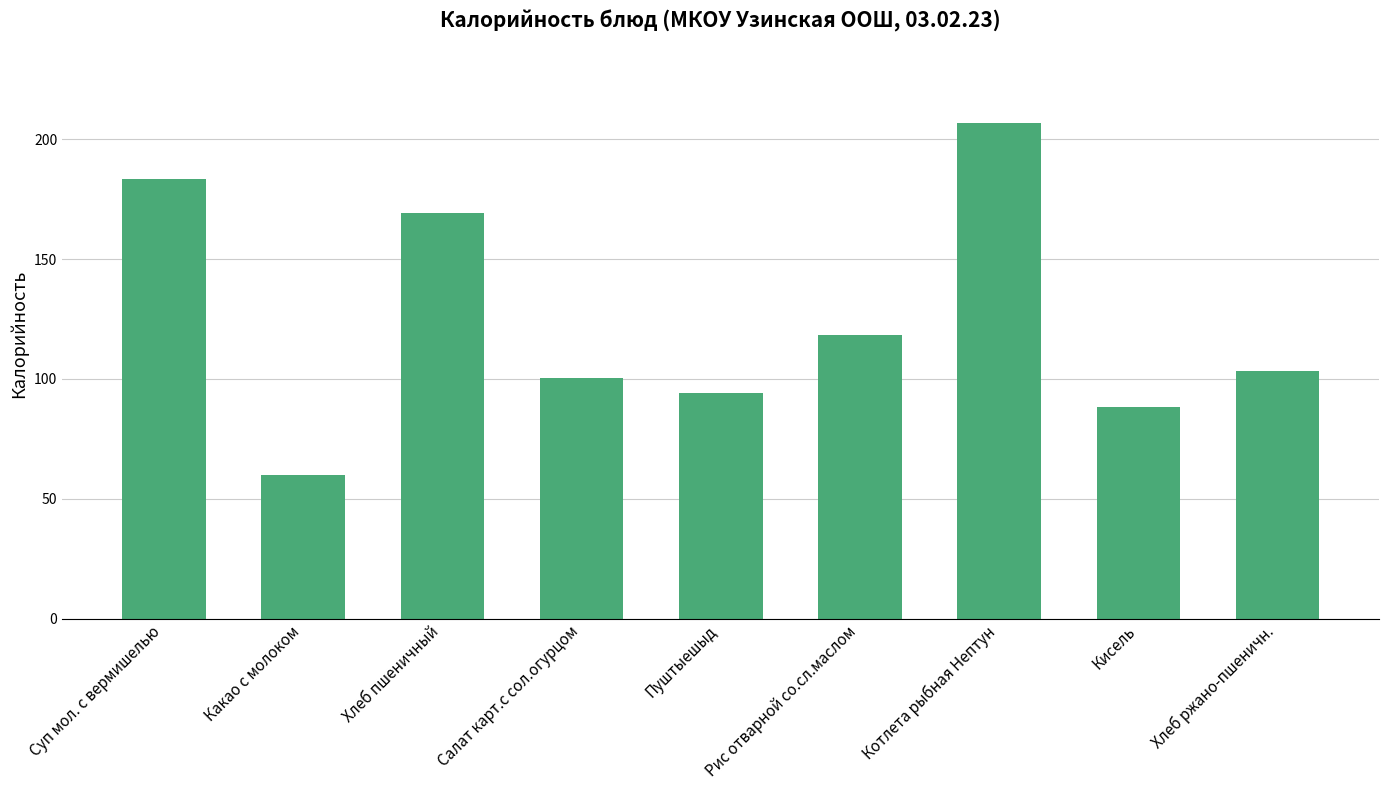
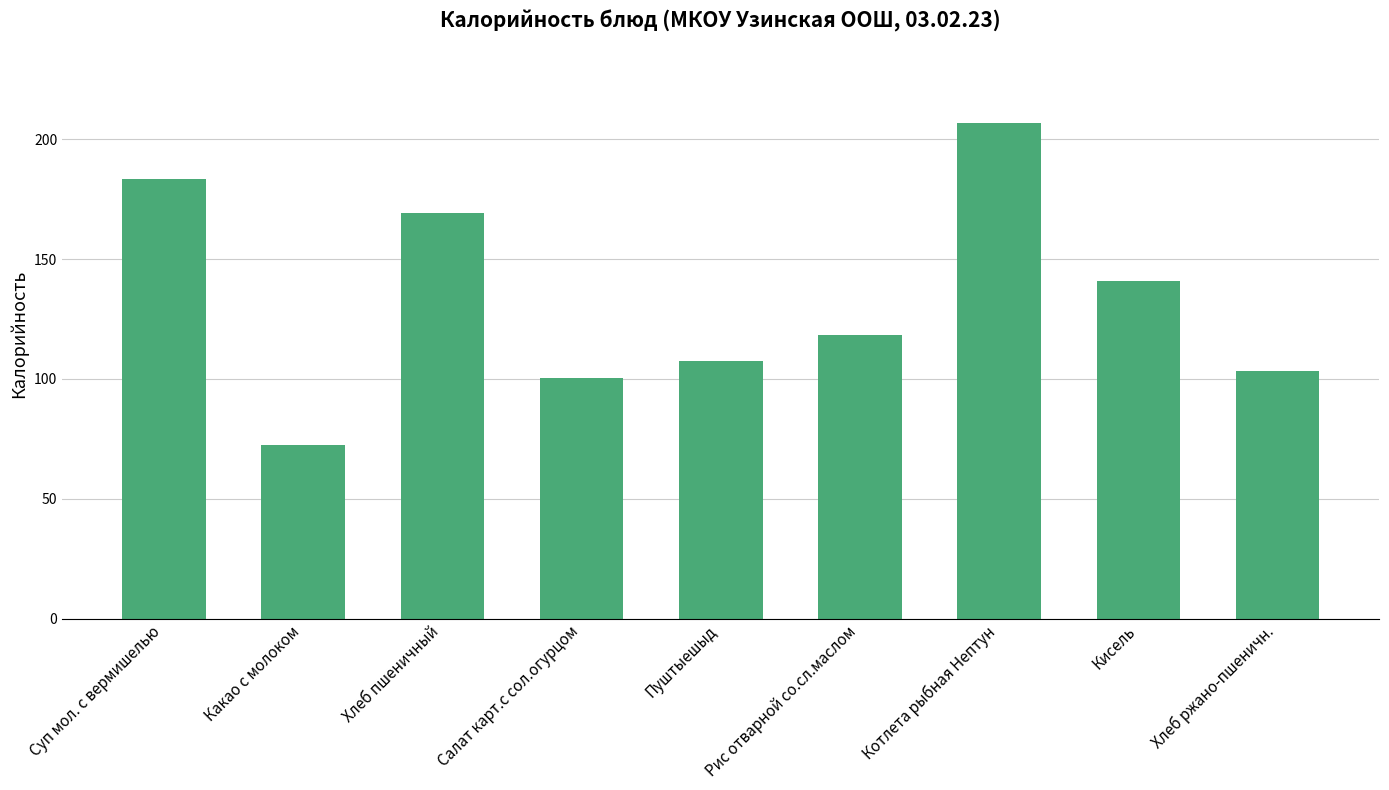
  {
    "Суп мол. с вермишелью": 183,
-   "Какао с молоком": 60,
+   "Какао с молоком": 72,
    "Хлеб пшеничный": 169,
    "Салат карт.с сол.огурцом": 101,
-   "Пуштыешыд": 94,
+   "Пуштыешыд": 108,
    "Рис отварной со.сл.маслом": 118,
    "Котлета рыбная Нептун": 207,
-   "Кисель": 88,
+   "Кисель": 141,
    "Хлеб ржано-пшеничн.": 103
  }
